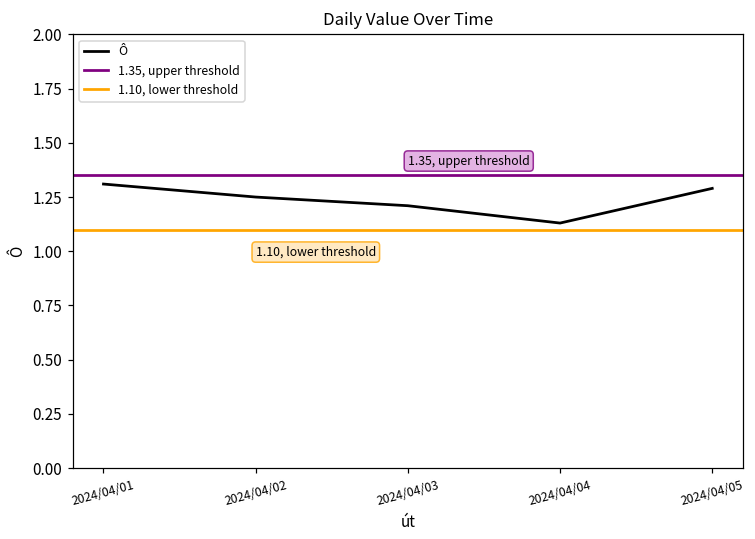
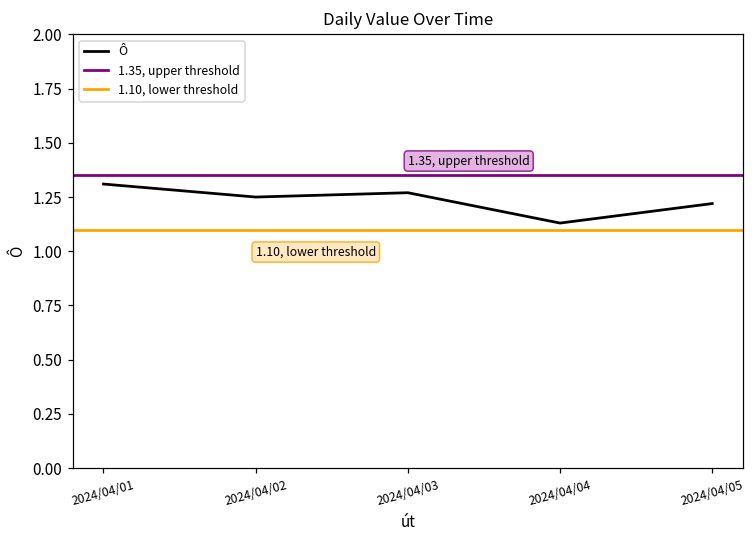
  {
    "2024/04/01": 1.31,
    "2024/04/02": 1.25,
-   "2024/04/03": 1.21,
+   "2024/04/03": 1.27,
    "2024/04/04": 1.13,
-   "2024/04/05": 1.29
+   "2024/04/05": 1.22
  }
